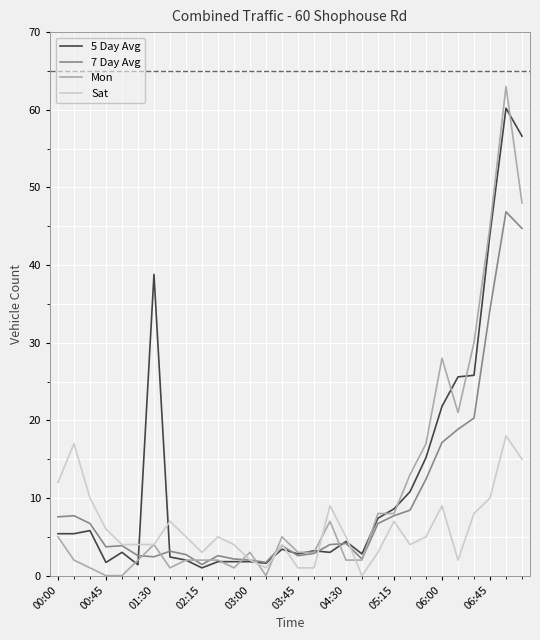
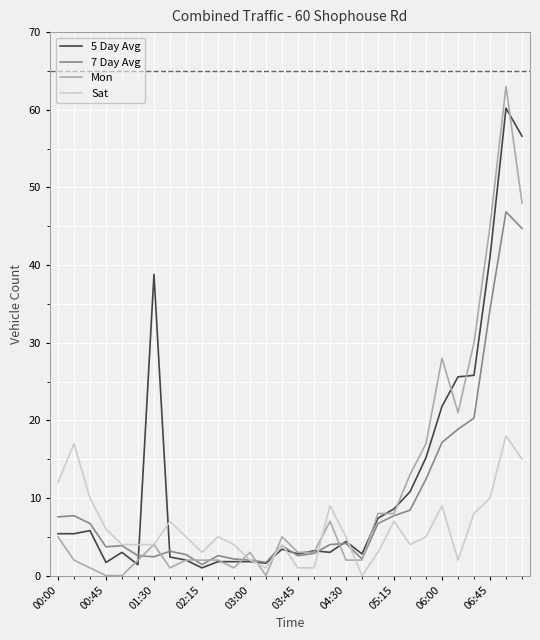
  {
    "5 Day Avg": {
      "00:00": 5,
      "00:45": 2,
      "01:30": 39,
      "02:15": 1,
      "05:15": 9,
      "06:00": 22,
-     "06:45": 44
+     "06:45": 41
    }
  }
